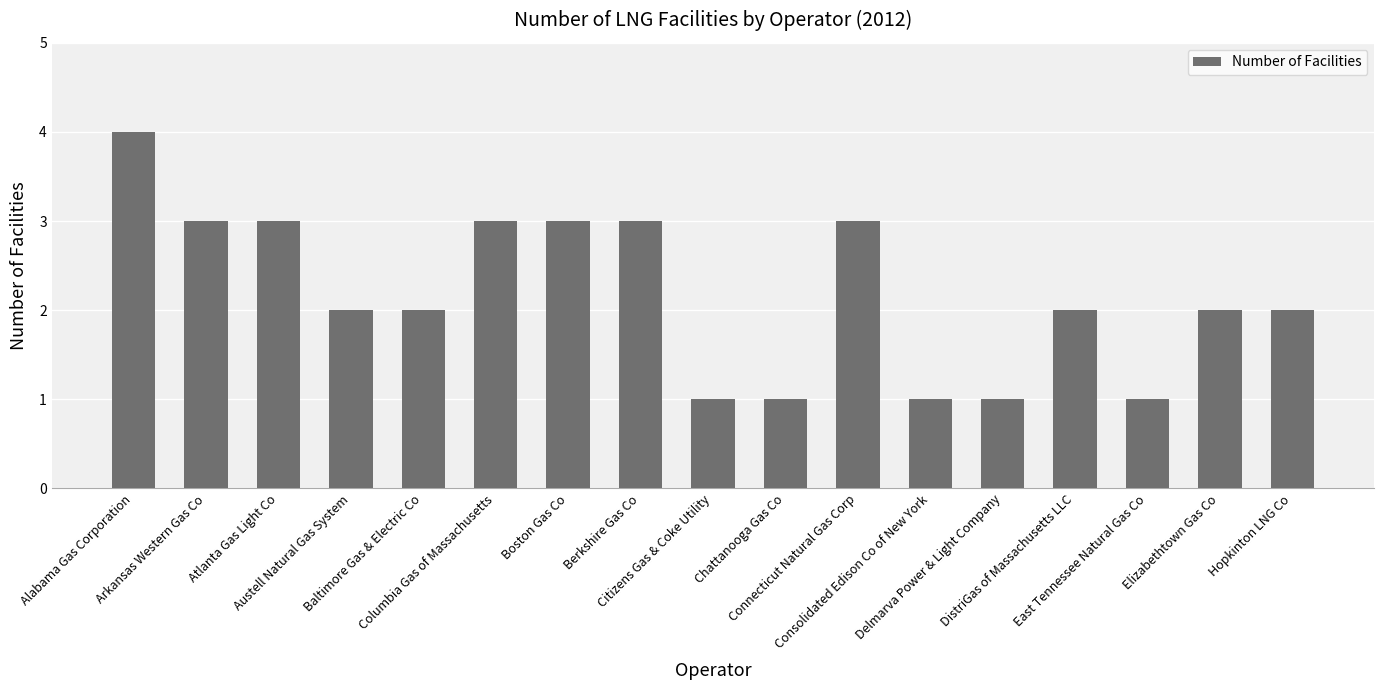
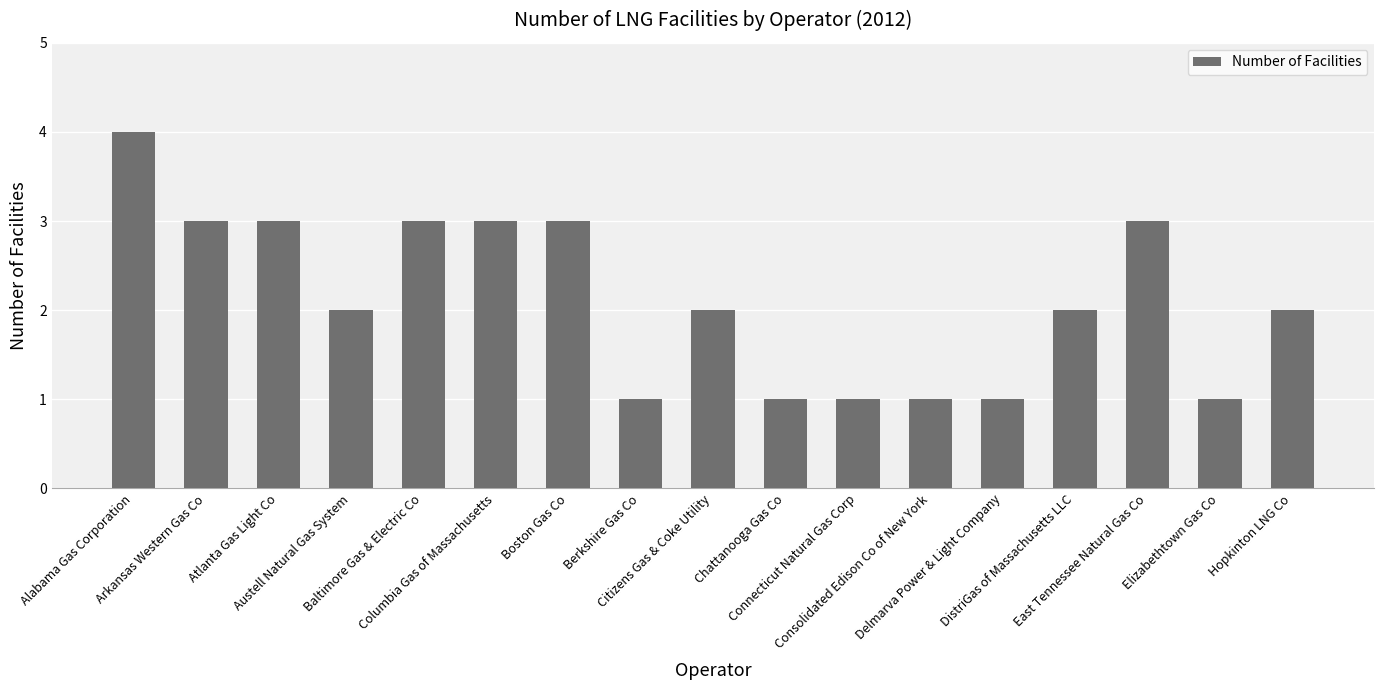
  {
    "Alabama Gas Corporation": 4,
    "Arkansas Western Gas Co": 3,
    "Atlanta Gas Light Co": 3,
    "Austell Natural Gas System": 2,
-   "Baltimore Gas & Electric Co": 2,
+   "Baltimore Gas & Electric Co": 3,
    "Columbia Gas of Massachusetts": 3,
    "Boston Gas Co": 3,
-   "Berkshire Gas Co": 3,
-   "Citizens Gas & Coke Utility": 1,
+   "Berkshire Gas Co": 1,
+   "Citizens Gas & Coke Utility": 2,
    "Chattanooga Gas Co": 1,
-   "Connecticut Natural Gas Corp": 3,
+   "Connecticut Natural Gas Corp": 1,
    "Consolidated Edison Co of New York": 1,
    "Delmarva Power & Light Company": 1,
    "DistriGas of Massachusetts LLC": 2,
-   "East Tennessee Natural Gas Co": 1,
-   "Elizabethtown Gas Co": 2,
+   "East Tennessee Natural Gas Co": 3,
+   "Elizabethtown Gas Co": 1,
    "Hopkinton LNG Co": 2
  }
